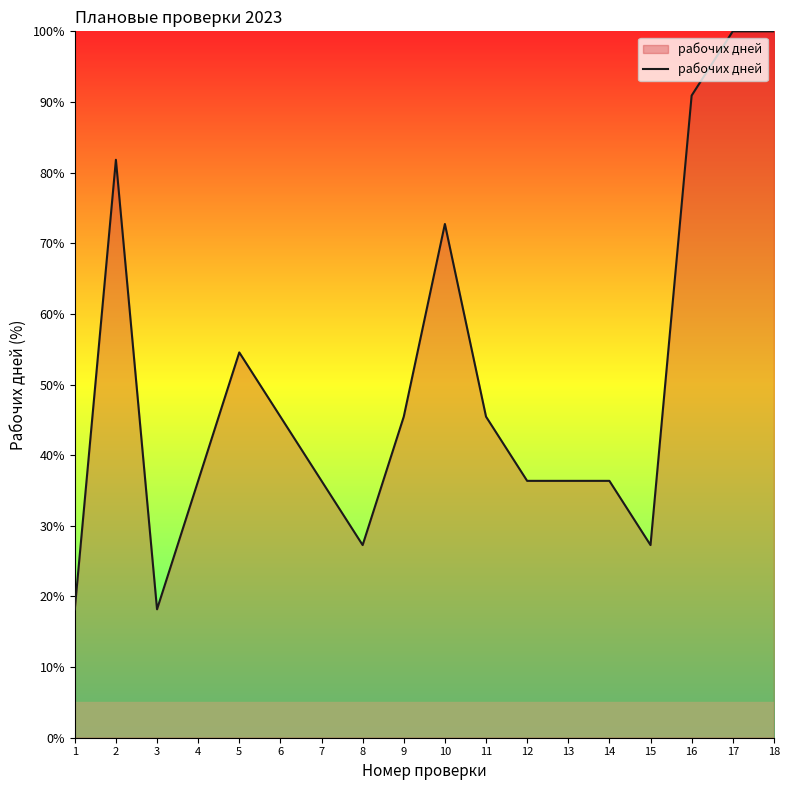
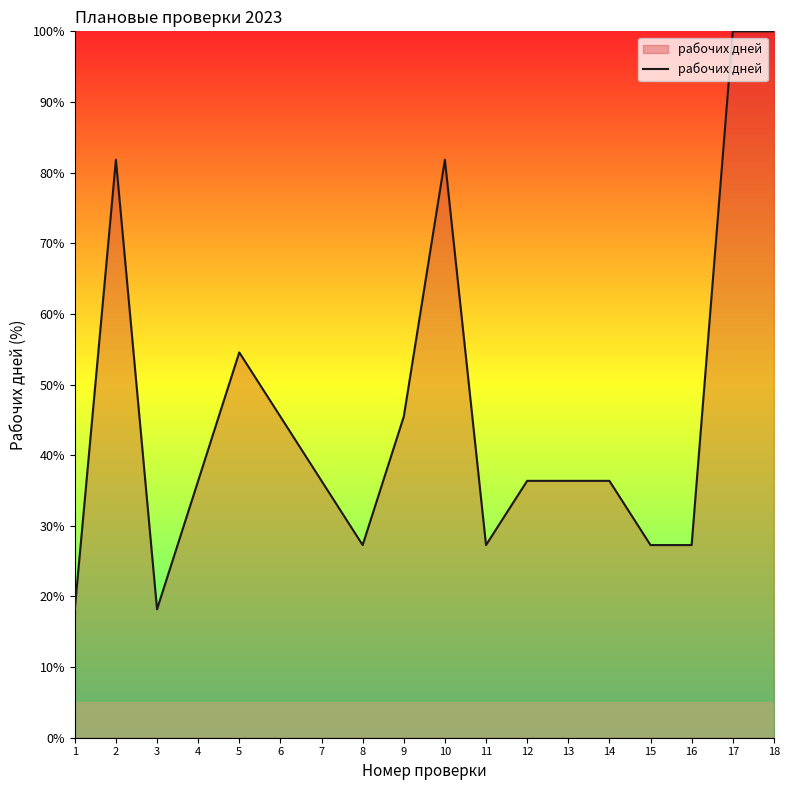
  {
    "1": "18%",
    "2": "82%",
    "3": "18%",
    "4": "36%",
    "5": "55%",
    "6": "45%",
    "7": "36%",
    "8": "27%",
    "9": "45%",
-   "10": "73%",
-   "11": "45%",
+   "10": "82%",
+   "11": "27%",
    "12": "36%",
    "13": "36%",
    "14": "36%",
    "15": "27%",
-   "16": "91%",
+   "16": "27%",
    "17": "100%",
    "18": "100%"
  }
